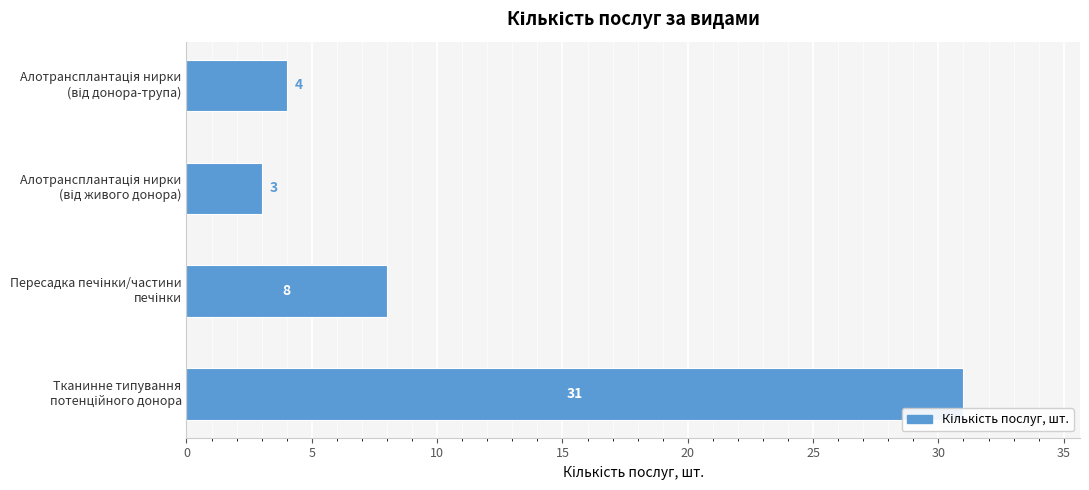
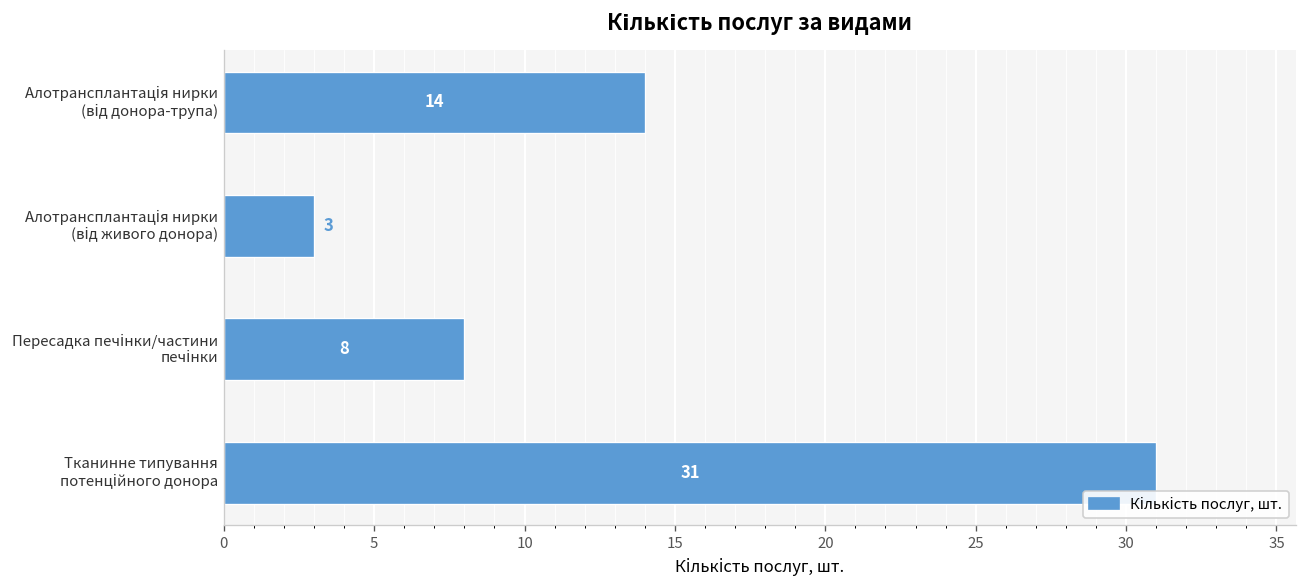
  {
-   "Алотрансплантація нирки (від донора-трупа)": 4,
+   "Алотрансплантація нирки (від донора-трупа)": 14,
    "Алотрансплантація нирки (від живого донора)": 3,
    "Пересадка печінки/частини печінки": 8,
    "Тканинне типування потенційного донора": 31
  }
